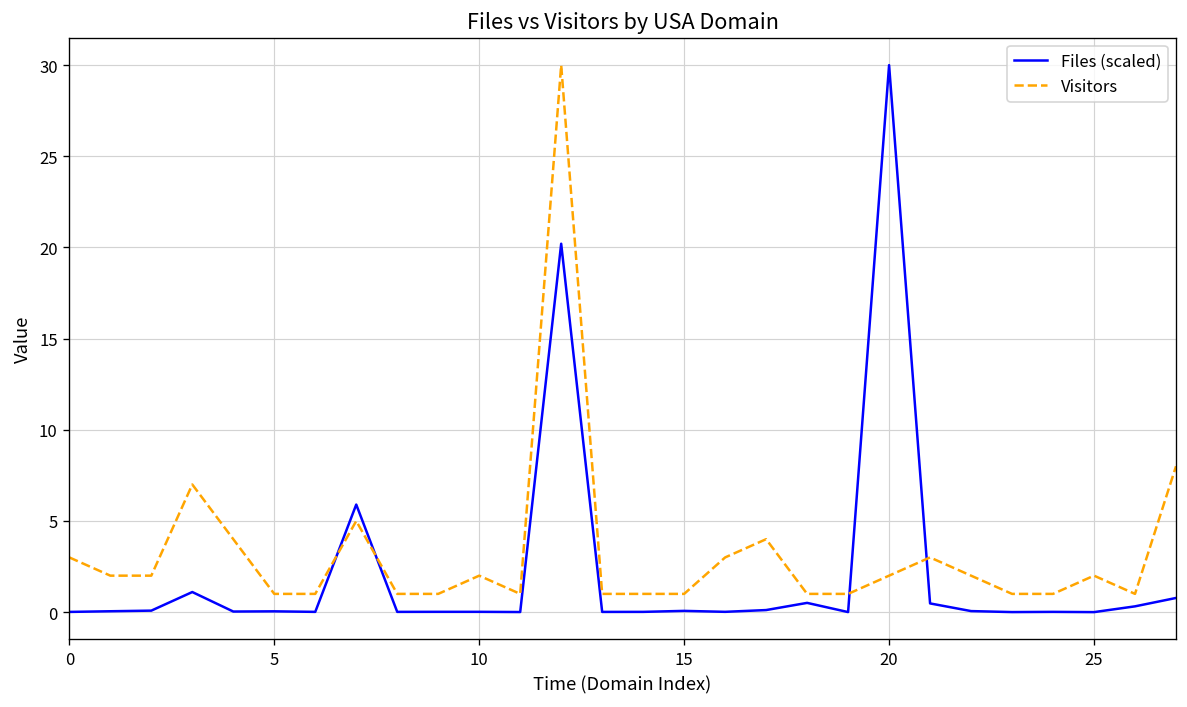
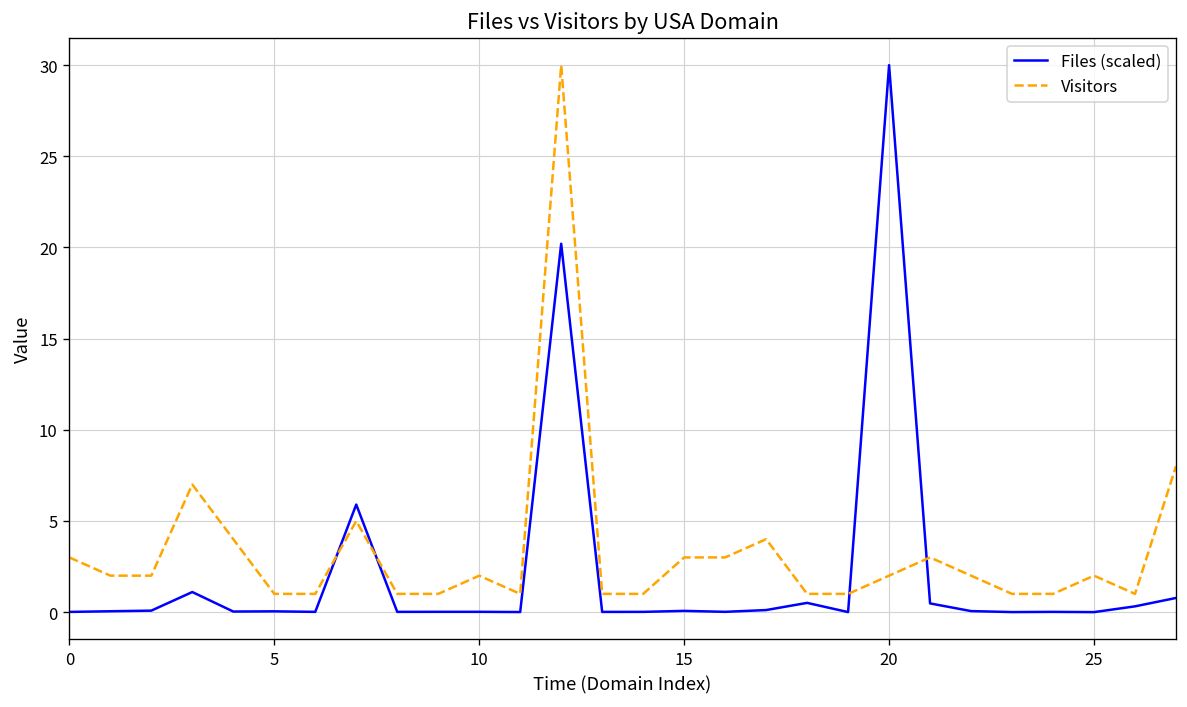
  {
    "Files (scaled)": {
      "0": 0,
      "5": 0,
      "10": 0,
      "15": 0,
      "20": 30,
      "25": 0
    },
    "Visitors": {
      "0": 3,
      "5": 1,
      "10": 2,
-     "15": 1,
+     "15": 3,
      "20": 2,
      "25": 2
    }
  }
